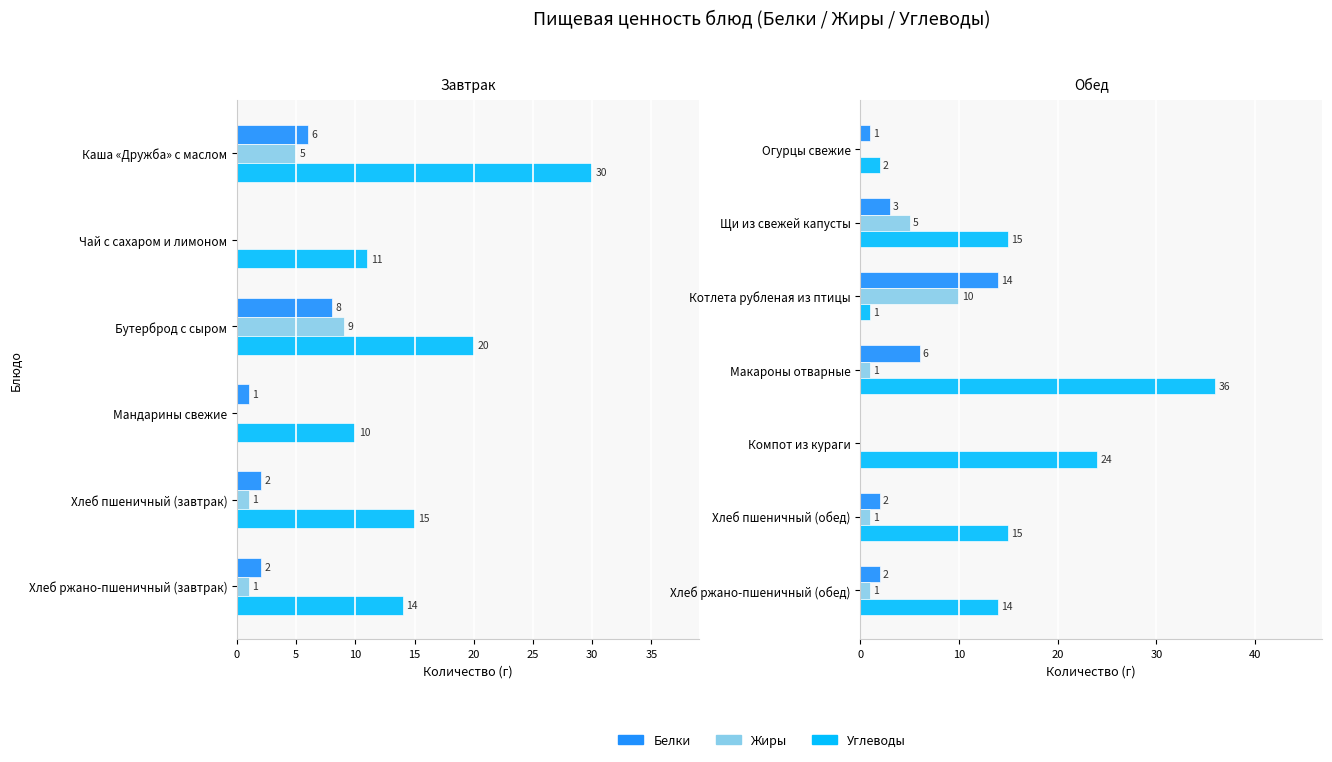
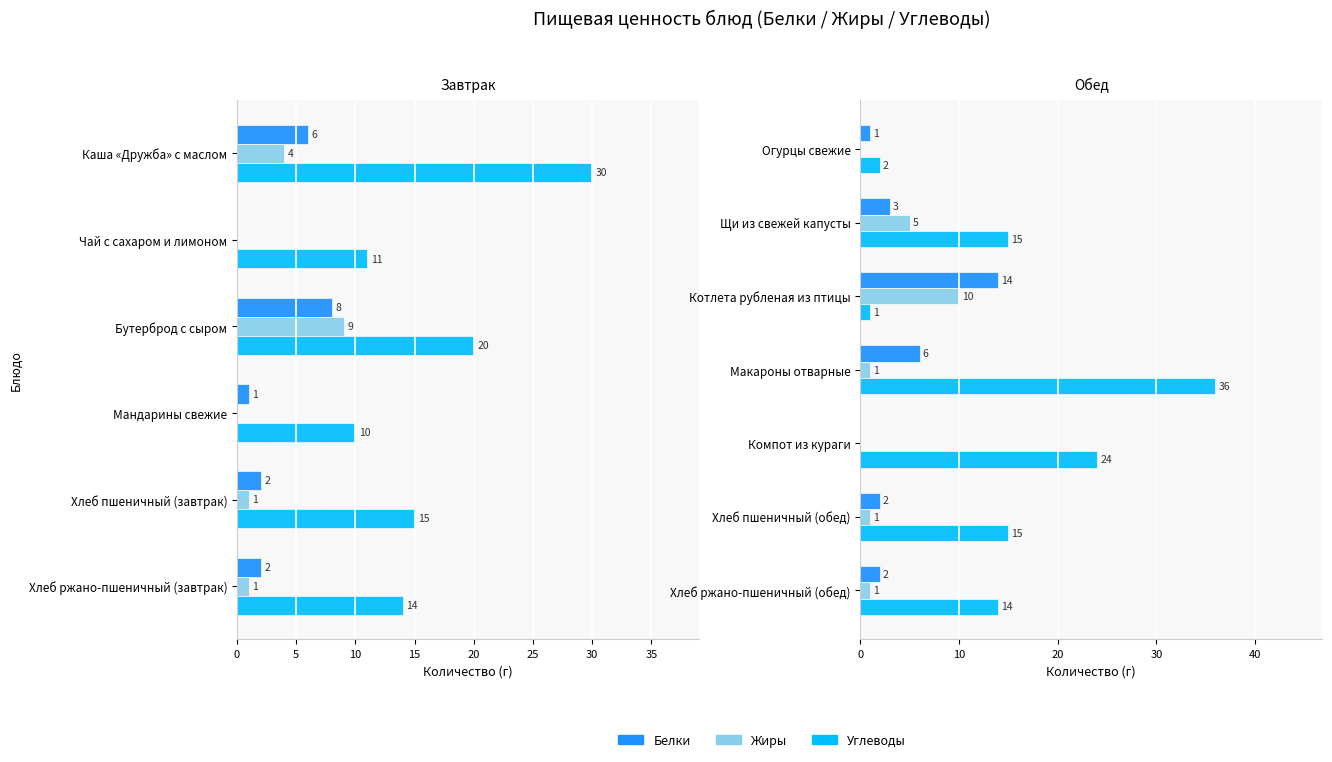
  {
    "Завтрак": {
      "Жиры": {
-       "Каша «Дружба» с маслом": 5,
+       "Каша «Дружба» с маслом": 4,
        "Бутерброд с сыром": 9,
        "Хлеб пшеничный (завтрак)": 1,
        "Хлеб ржано-пшеничный (завтрак)": 1
      }
    },
    "Обед": {
      "Жиры": {
        "Щи из свежей капусты": 5,
        "Котлета рубленая из птицы": 10,
        "Макароны отварные": 1,
        "Хлеб пшеничный (обед)": 1,
        "Хлеб ржано-пшеничный (обед)": 1
      }
    }
  }
